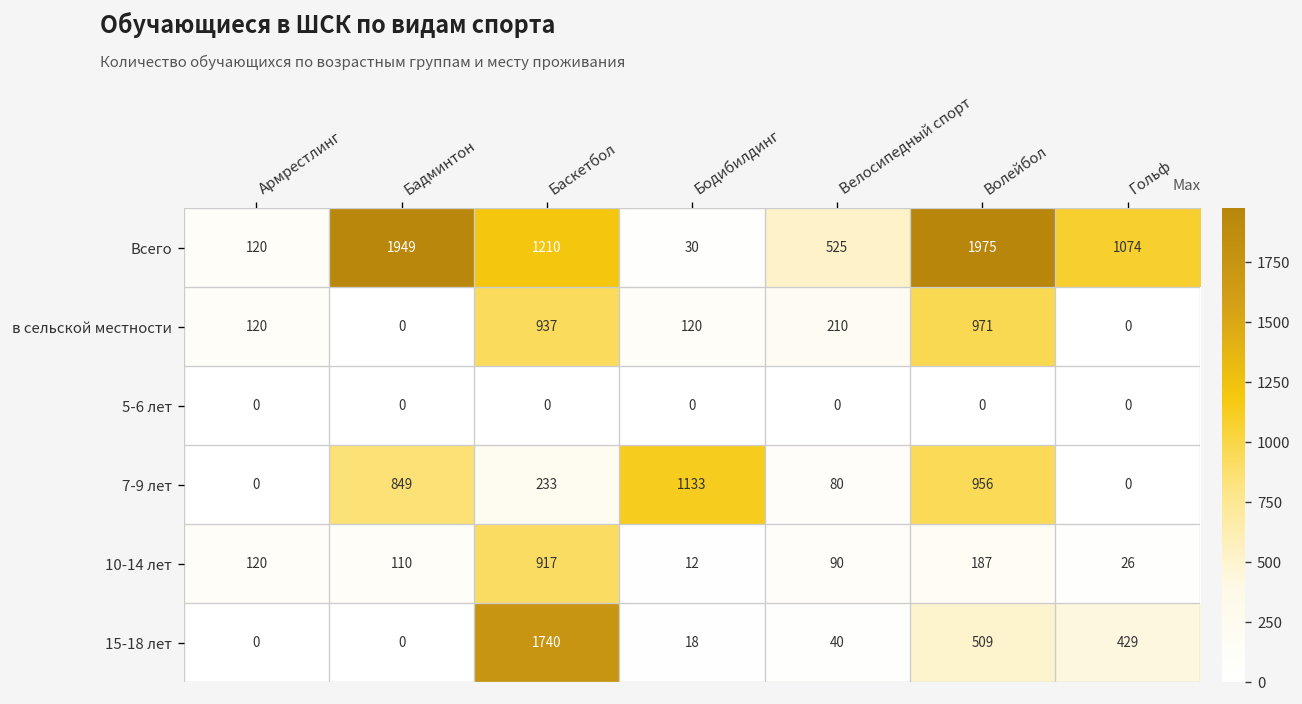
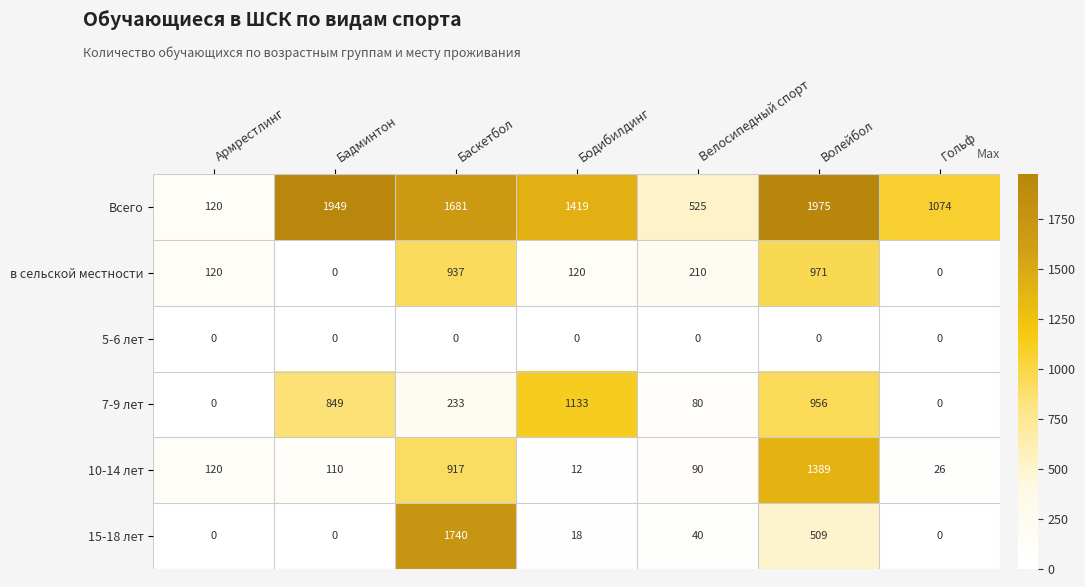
  {
    "Всего": {
      "Армрестлинг": 120,
      "Бадминтон": 1949,
-     "Баскетбол": 1210,
-     "Бодибилдинг": 30,
+     "Баскетбол": 1681,
+     "Бодибилдинг": 1419,
      "Велосипедный спорт": 525,
      "Волейбол": 1975,
      "Гольф": 1074
    },
    "в сельской местности": {
      "Армрестлинг": 120,
      "Бадминтон": 0,
      "Баскетбол": 937,
      "Бодибилдинг": 120,
      "Велосипедный спорт": 210,
      "Волейбол": 971,
      "Гольф": 0
    },
    "5-6 лет": {
      "Армрестлинг": 0,
      "Бадминтон": 0,
      "Баскетбол": 0,
      "Бодибилдинг": 0,
      "Велосипедный спорт": 0,
      "Волейбол": 0,
      "Гольф": 0
    },
    "7-9 лет": {
      "Армрестлинг": 0,
      "Бадминтон": 849,
      "Баскетбол": 233,
      "Бодибилдинг": 1133,
      "Велосипедный спорт": 80,
      "Волейбол": 956,
      "Гольф": 0
    },
    "10-14 лет": {
      "Армрестлинг": 120,
      "Бадминтон": 110,
      "Баскетбол": 917,
      "Бодибилдинг": 12,
      "Велосипедный спорт": 90,
-     "Волейбол": 187,
+     "Волейбол": 1389,
      "Гольф": 26
    },
    "15-18 лет": {
      "Армрестлинг": 0,
      "Бадминтон": 0,
      "Баскетбол": 1740,
      "Бодибилдинг": 18,
      "Велосипедный спорт": 40,
      "Волейбол": 509,
-     "Гольф": 429
+     "Гольф": 0
    }
  }
